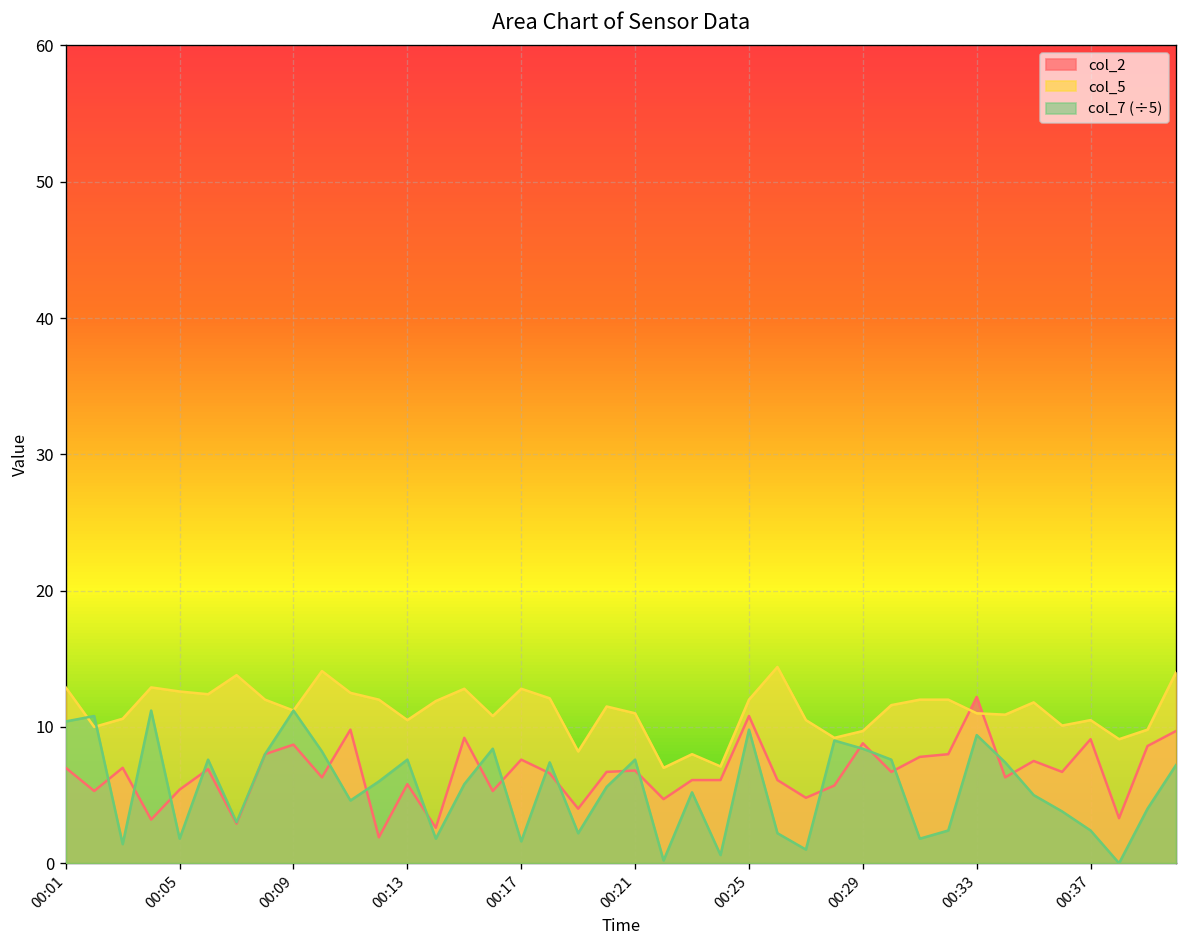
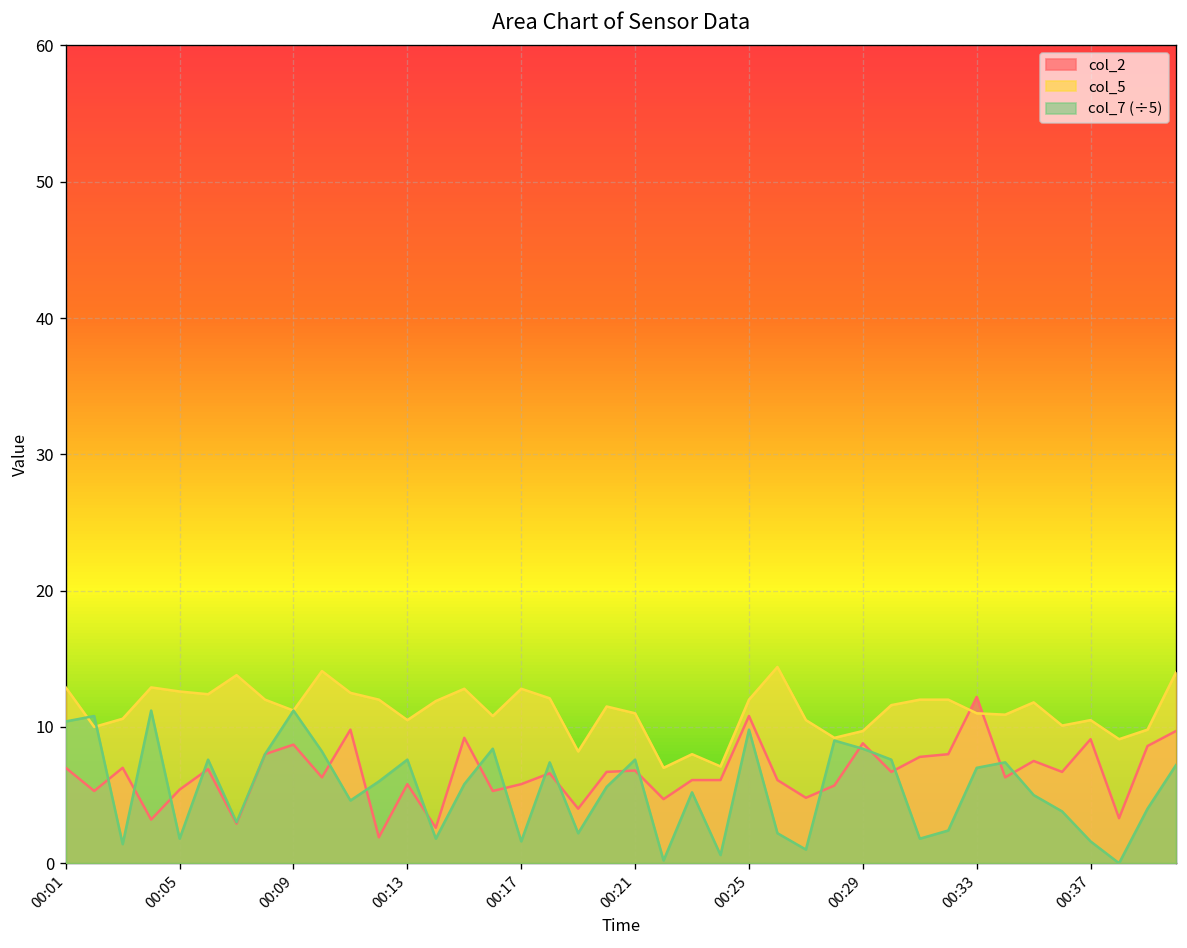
  {
    "col_2": {
      "00:01": 7.0,
      "00:05": 5.4,
      "00:09": 8.7,
      "00:13": 5.8,
-     "00:17": 7.6,
+     "00:17": 5.8,
      "00:21": 6.8,
      "00:25": 10.8,
      "00:29": 8.8,
      "00:33": 12.2,
      "00:37": 9.1
    },
    "col_5": {
      "00:01": 12.9,
      "00:05": 12.6,
      "00:13": 10.5,
      "00:17": 12.8,
      "00:21": 11.0,
      "00:25": 12.0,
      "00:29": 9.7,
      "00:33": 11.0,
      "00:37": 10.5
    },
    "col_7 (÷5)": {
      "00:01": 10.4,
      "00:05": 1.8,
      "00:13": 7.6,
      "00:17": 1.6,
      "00:21": 7.6,
      "00:25": 9.8,
      "00:29": 8.4,
-     "00:33": 9.4,
-     "00:37": 2.4
+     "00:33": 7.0,
+     "00:37": 1.6
    }
  }
